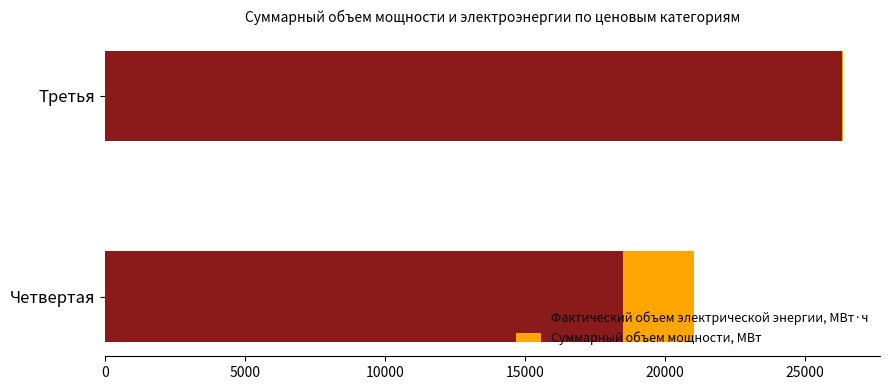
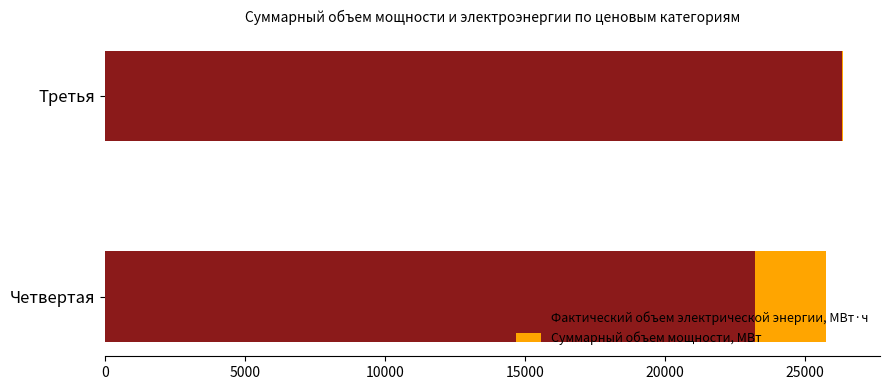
  {
    "Фактический объем электрической энергии, МВт·ч": {
      "Третья": 26300,
-     "Четвертая": 18500
+     "Четвертая": 23200
    },
    "Суммарный объем мощности, МВт": {
      "Четвертая": 2600
    }
  }
